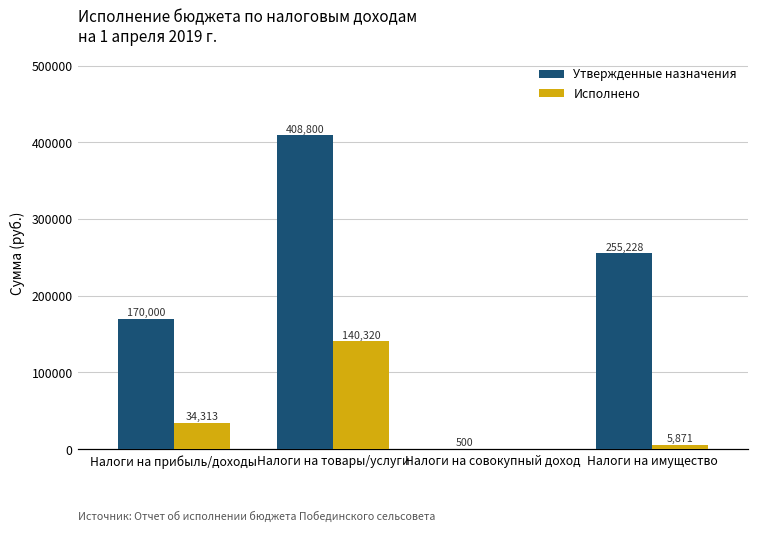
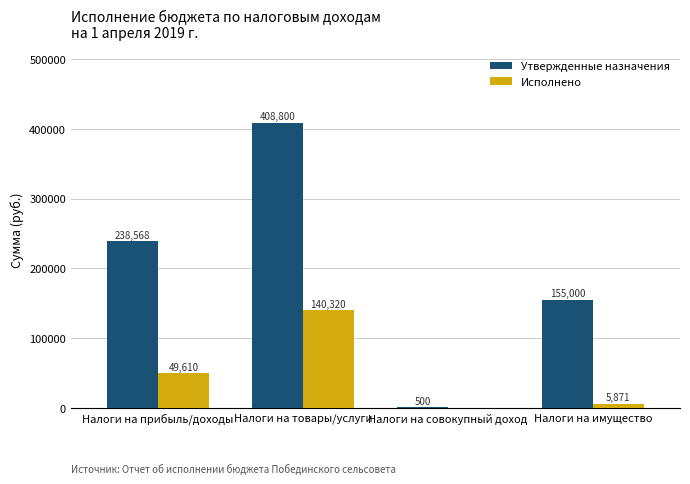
  {
    "Утвержденные назначения": {
-     "Налоги на прибыль/доходы": "170,000",
+     "Налоги на прибыль/доходы": "238,568",
      "Налоги на товары/услуги": "408,800",
      "Налоги на совокупный доход": "500",
-     "Налоги на имущество": "255,228"
+     "Налоги на имущество": "155,000"
    },
    "Исполнено": {
-     "Налоги на прибыль/доходы": "34,313",
+     "Налоги на прибыль/доходы": "49,610",
      "Налоги на товары/услуги": "140,320",
      "Налоги на имущество": "5,871"
    }
  }
